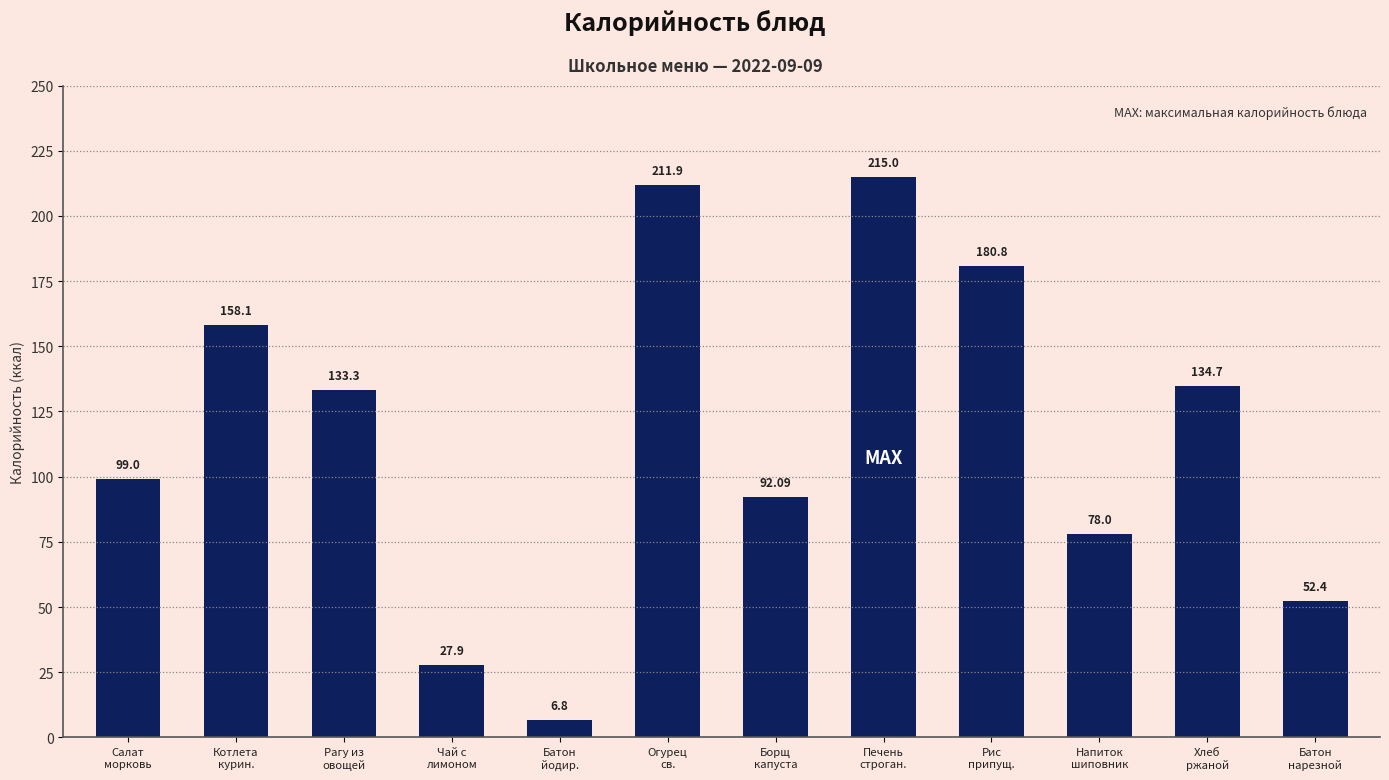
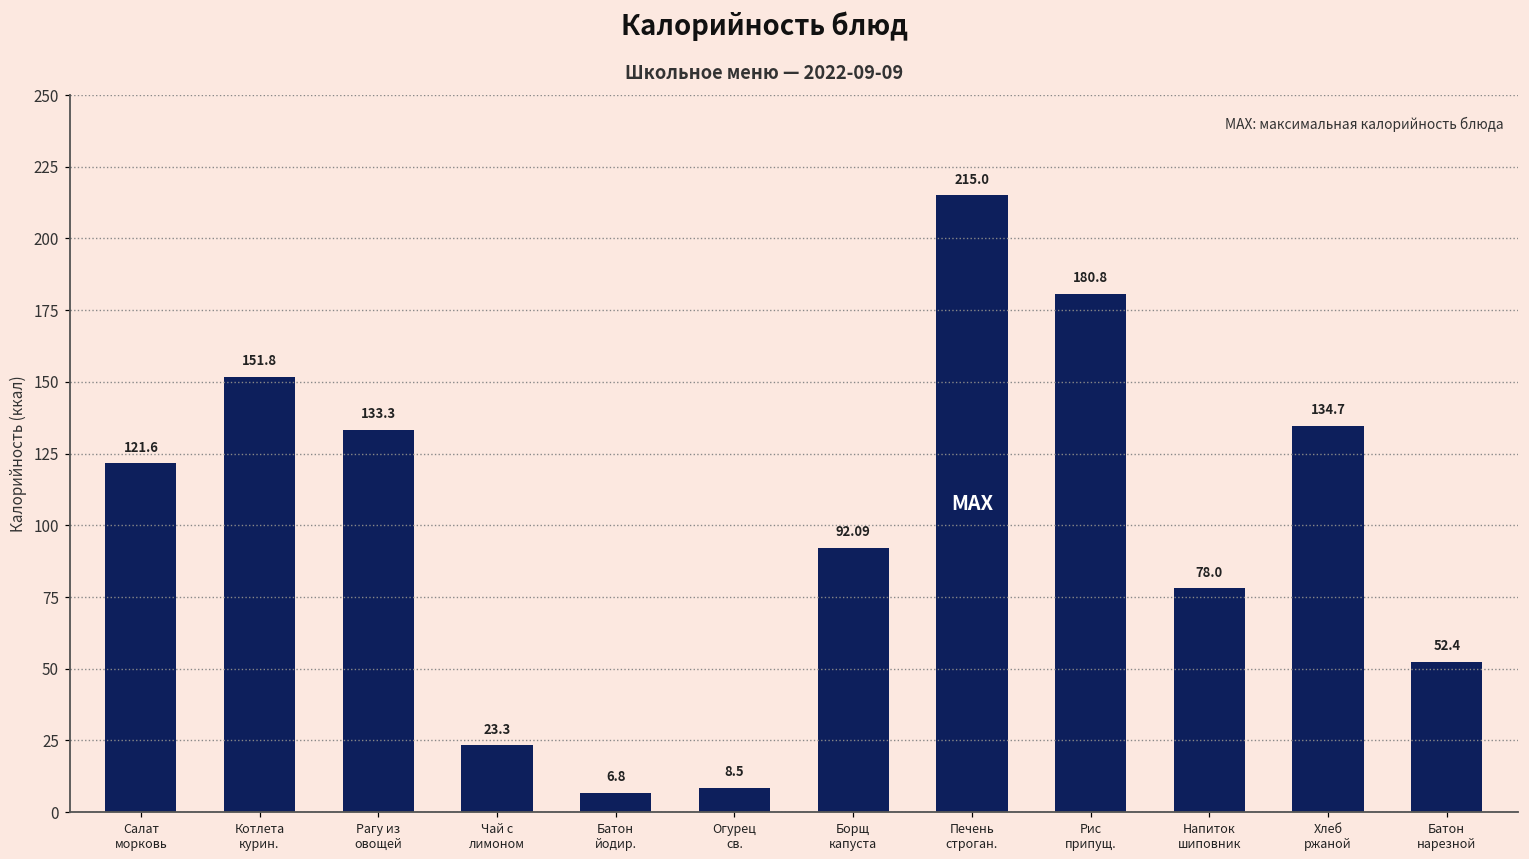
  {
-   "Салат морковь": 99.0,
-   "Котлета курин.": 158.1,
+   "Салат морковь": 121.6,
+   "Котлета курин.": 151.8,
    "Рагу из овощей": 133.3,
-   "Чай с лимоном": 27.9,
+   "Чай с лимоном": 23.3,
    "Батон йодир.": 6.8,
-   "Огурец св.": 211.9,
+   "Огурец св.": 8.5,
    "Борщ капуста": 92.09,
    "Печень строган.": 215.0,
    "Рис припущ.": 180.8,
    "Напиток шиповник": 78.0,
    "Хлеб ржаной": 134.7,
    "Батон нарезной": 52.4
  }
